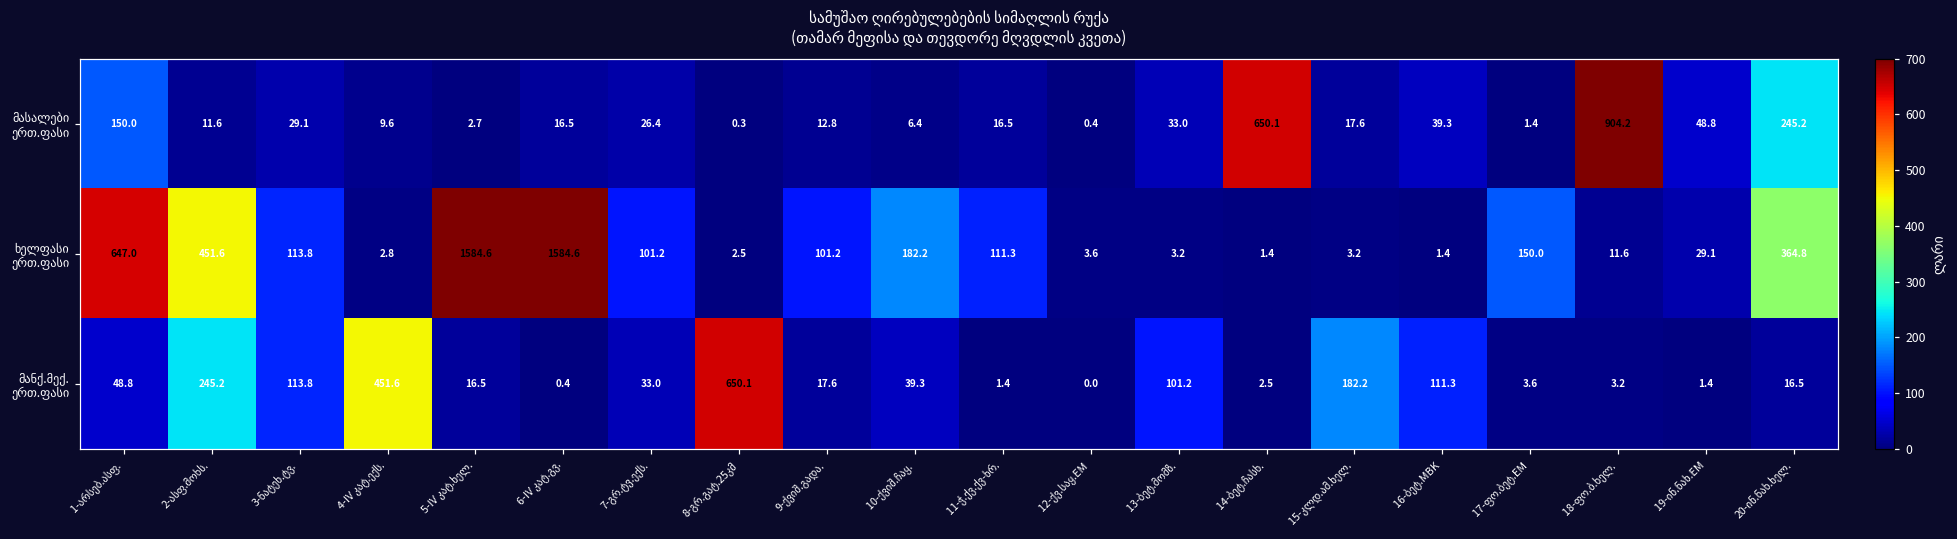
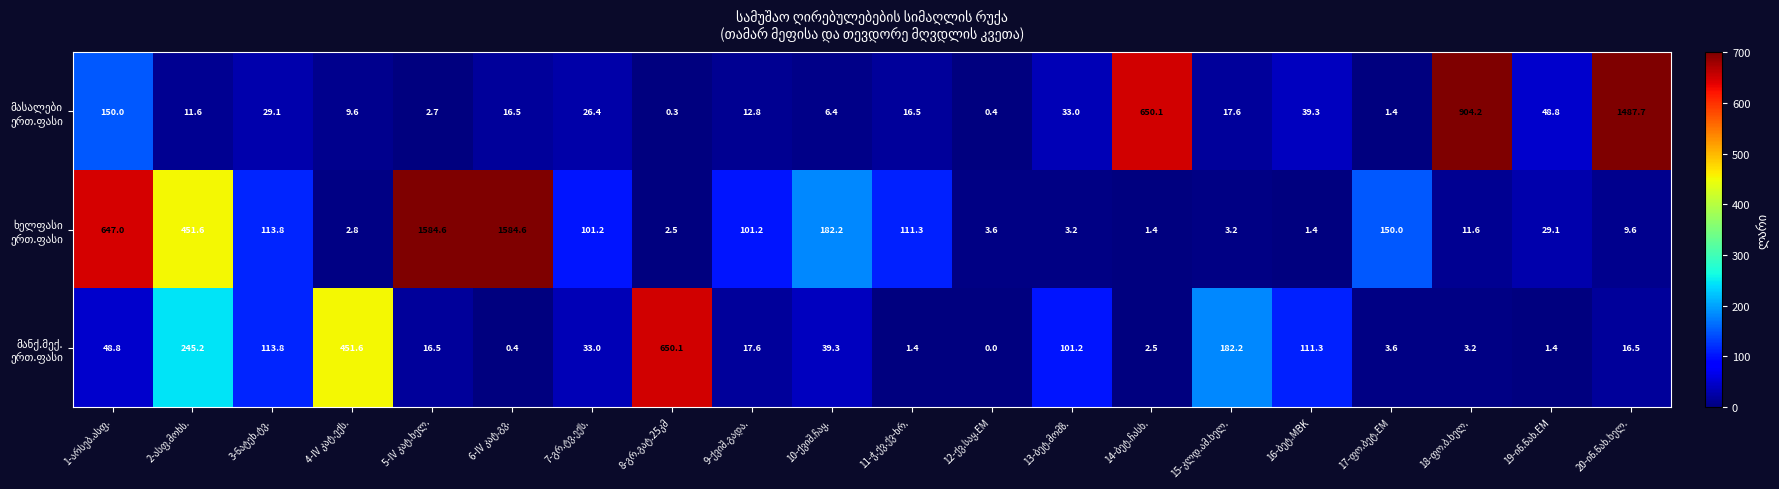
  {
    "მასალები ერთ.ფასი": {
      "1-არსებ.ასფ.": 150.0,
      "2-ასფ.მოხს.": 11.6,
      "3-ნატეხ.ტვ.": 29.1,
      "4-IV კატ.ექს.": 9.6,
      "5-IV კატ.ხელ.": 2.7,
      "6-IV კატ.გვ.": 16.5,
      "7-გრ.ტვ.ექს.": 26.4,
      "8-გრ.გატ.25კმ": 0.3,
      "9-ქვიშ.გადა.": 12.8,
      "10-ქვიშ.ჩაყ.": 6.4,
      "11-ჭ.ქვ.ქვ-ხრ.": 16.5,
      "12-ქვ.საყ.EM": 0.4,
      "13-ბეტ.მომზ.": 33.0,
      "14-ბეტ.ჩასხ.": 650.1,
      "15-კლდ.ამ.ხელ.": 17.6,
      "16-ბეტ.MBK": 39.3,
      "17-ფო.ბეტ.EM": 1.4,
      "18-ფო.ბ.ხელ.": 904.2,
      "19-ინ.ნახ.EM": 48.8,
-     "20-ინ.ნახ.ხელ.": 245.2
+     "20-ინ.ნახ.ხელ.": 1487.7
    },
    "ხელფასი ერთ.ფასი": {
      "1-არსებ.ასფ.": 647.0,
      "2-ასფ.მოხს.": 451.6,
      "3-ნატეხ.ტვ.": 113.8,
      "4-IV კატ.ექს.": 2.8,
      "5-IV კატ.ხელ.": 1584.6,
      "6-IV კატ.გვ.": 1584.6,
      "7-გრ.ტვ.ექს.": 101.2,
      "8-გრ.გატ.25კმ": 2.5,
      "9-ქვიშ.გადა.": 101.2,
      "10-ქვიშ.ჩაყ.": 182.2,
      "11-ჭ.ქვ.ქვ-ხრ.": 111.3,
      "12-ქვ.საყ.EM": 3.6,
      "13-ბეტ.მომზ.": 3.2,
      "14-ბეტ.ჩასხ.": 1.4,
      "15-კლდ.ამ.ხელ.": 3.2,
      "16-ბეტ.MBK": 1.4,
      "17-ფო.ბეტ.EM": 150.0,
      "18-ფო.ბ.ხელ.": 11.6,
      "19-ინ.ნახ.EM": 29.1,
-     "20-ინ.ნახ.ხელ.": 364.8
+     "20-ინ.ნახ.ხელ.": 9.6
    },
    "მანქ.მექ. ერთ.ფასი": {
      "1-არსებ.ასფ.": 48.8,
      "2-ასფ.მოხს.": 245.2,
      "3-ნატეხ.ტვ.": 113.8,
      "4-IV კატ.ექს.": 451.6,
      "5-IV კატ.ხელ.": 16.5,
      "6-IV კატ.გვ.": 0.4,
      "7-გრ.ტვ.ექს.": 33.0,
      "8-გრ.გატ.25კმ": 650.1,
      "9-ქვიშ.გადა.": 17.6,
      "10-ქვიშ.ჩაყ.": 39.3,
      "11-ჭ.ქვ.ქვ-ხრ.": 1.4,
      "12-ქვ.საყ.EM": 0.0,
      "13-ბეტ.მომზ.": 101.2,
      "14-ბეტ.ჩასხ.": 2.5,
      "15-კლდ.ამ.ხელ.": 182.2,
      "16-ბეტ.MBK": 111.3,
      "17-ფო.ბეტ.EM": 3.6,
      "18-ფო.ბ.ხელ.": 3.2,
      "19-ინ.ნახ.EM": 1.4,
      "20-ინ.ნახ.ხელ.": 16.5
    }
  }
